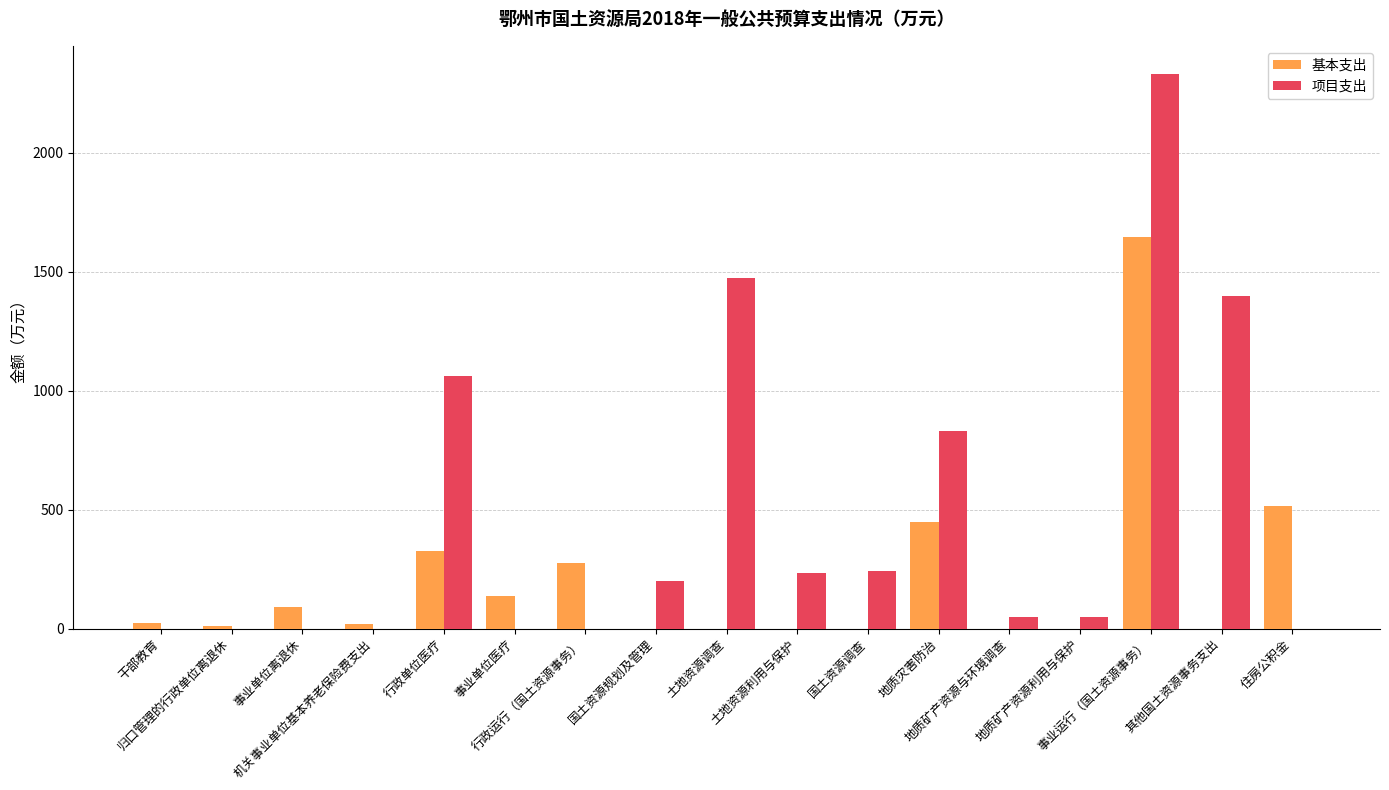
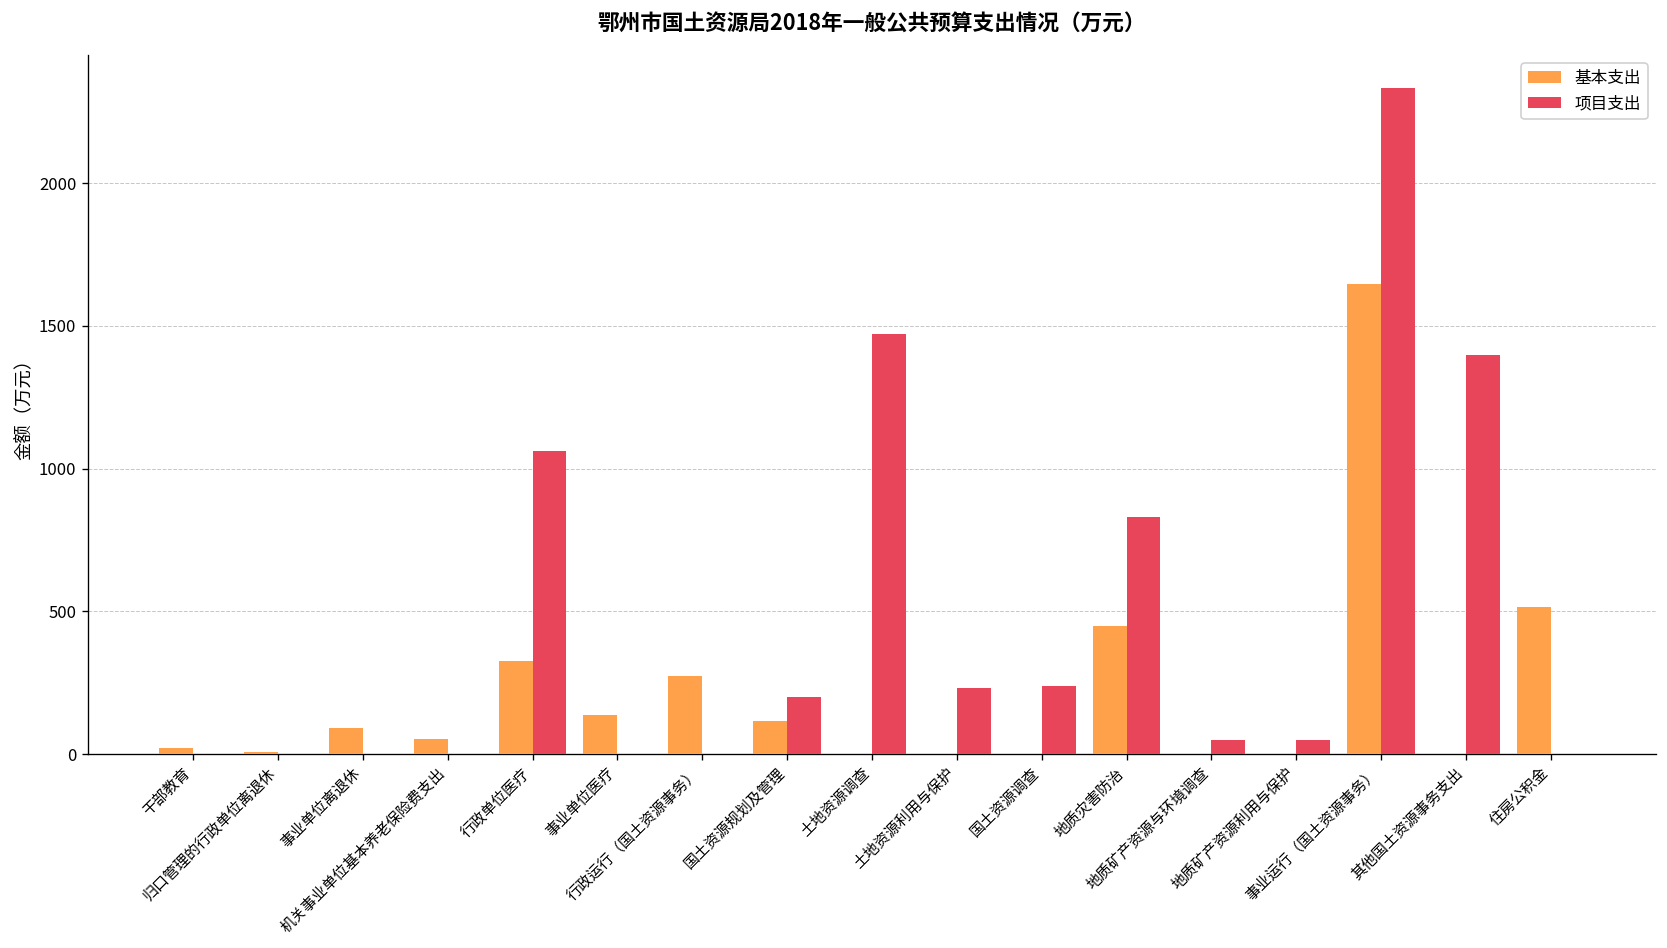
  {
    "基本支出": {
      "干部教育": 20,
      "事业单位离退休": 90,
-     "机关事业单位基本养老保险费支出": 20,
+     "机关事业单位基本养老保险费支出": 50,
      "行政单位医疗": 330,
      "事业单位医疗": 140,
      "行政运行（国土资源事务）": 270,
-     "国土资源规划及管理": 0,
+     "国土资源规划及管理": 120,
      "土地资源调查": 0,
      "土地资源利用与保护": 0,
      "国土资源调查": 0,
      "地质灾害防治": 450,
      "地质矿产资源与环境调查": 0,
      "地质矿产资源利用与保护": 0,
      "事业运行（国土资源事务）": 1650,
      "其他国土资源事务支出": 0,
      "住房公积金": 510
    },
    "项目支出": {
      "干部教育": 0,
      "归口管理的行政单位离退休": 0,
      "事业单位离退休": 0,
      "机关事业单位基本养老保险费支出": 0,
      "行政单位医疗": 1060,
      "事业单位医疗": 0,
      "行政运行（国土资源事务）": 0,
      "国土资源规划及管理": 200,
      "土地资源调查": 1470,
      "土地资源利用与保护": 230,
      "国土资源调查": 240,
      "地质灾害防治": 830,
      "地质矿产资源与环境调查": 50,
      "地质矿产资源利用与保护": 50,
      "事业运行（国土资源事务）": 2330,
      "其他国土资源事务支出": 1400,
      "住房公积金": 0
    }
  }
